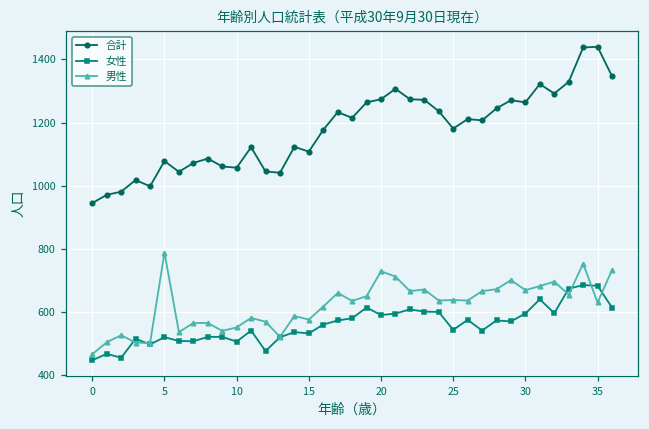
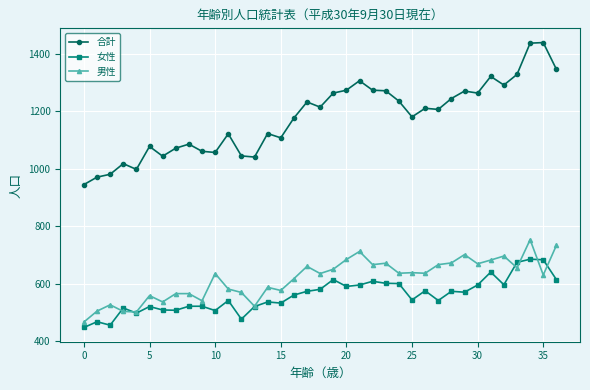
  {
    "男性": {
      "0": 470,
-     "5": 790,
-     "10": 550,
+     "5": 560,
+     "10": 640,
      "15": 580,
-     "20": 730,
+     "20": 680,
      "25": 640,
      "30": 670,
      "35": 630
    }
  }
